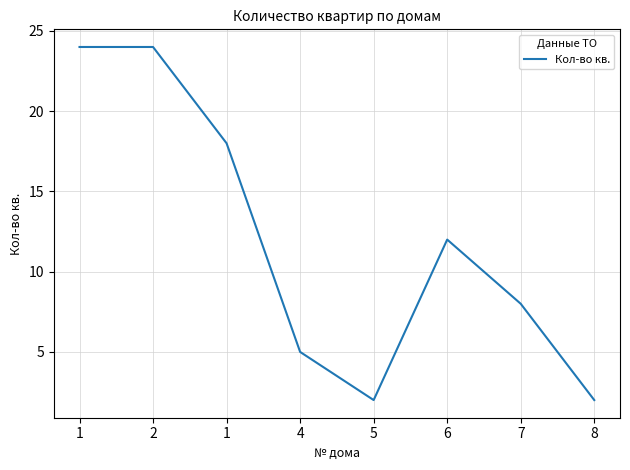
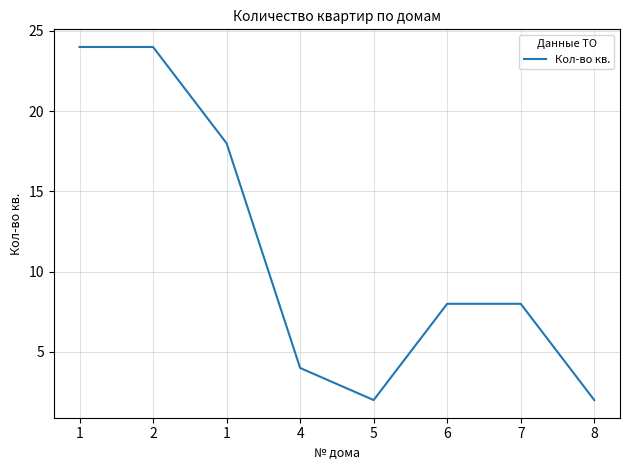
  {
    "2": 24,
-   "4": 5,
+   "4": 4,
    "5": 2,
-   "6": 12,
+   "6": 8,
    "7": 8,
    "8": 2
  }
